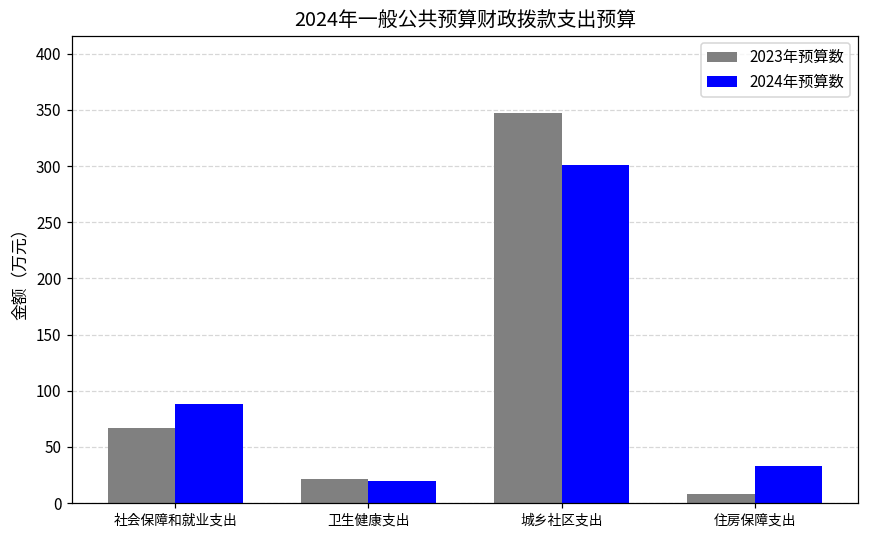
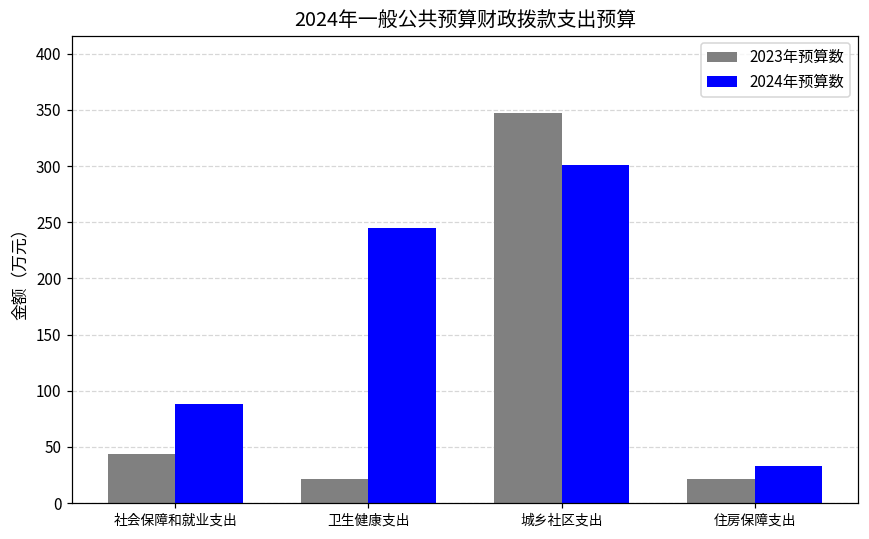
  {
    "2023年预算数": {
-     "社会保障和就业支出": 67,
+     "社会保障和就业支出": 44,
      "卫生健康支出": 21,
      "城乡社区支出": 347,
-     "住房保障支出": 8
+     "住房保障支出": 22
    },
    "2024年预算数": {
      "社会保障和就业支出": 89,
-     "卫生健康支出": 20,
+     "卫生健康支出": 245,
      "城乡社区支出": 301,
      "住房保障支出": 33
    }
  }
